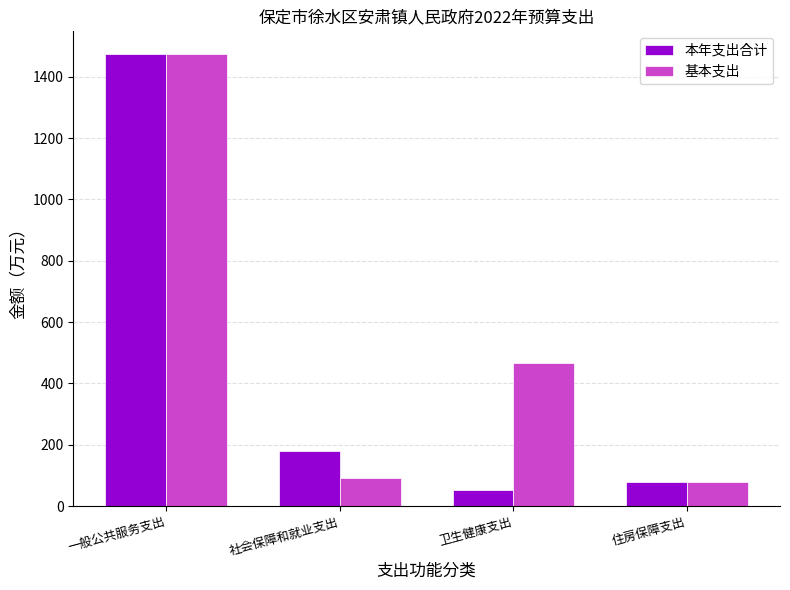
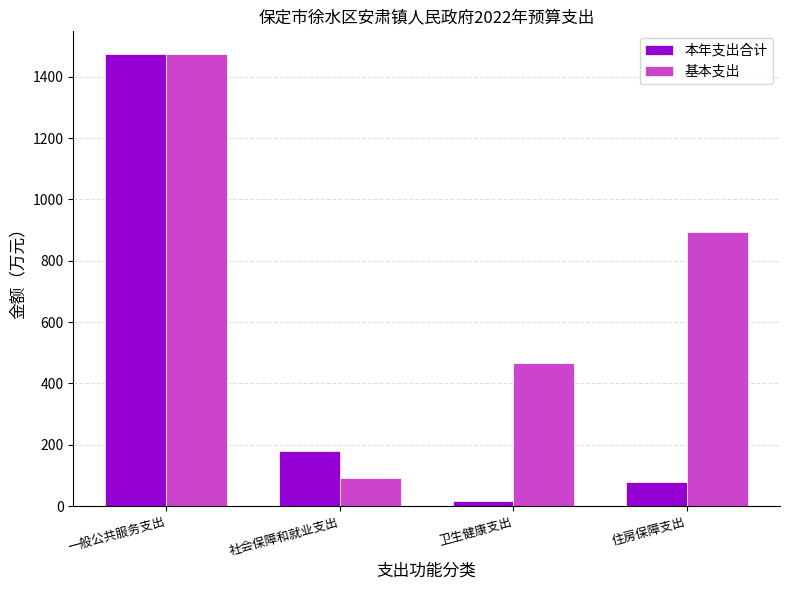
  {
    "本年支出合计": {
      "一般公共服务支出": 1470,
      "社会保障和就业支出": 180,
-     "卫生健康支出": 50,
+     "卫生健康支出": 20,
      "住房保障支出": 80
    },
    "基本支出": {
      "一般公共服务支出": 1470,
      "社会保障和就业支出": 90,
      "卫生健康支出": 470,
-     "住房保障支出": 80
+     "住房保障支出": 890
    }
  }
